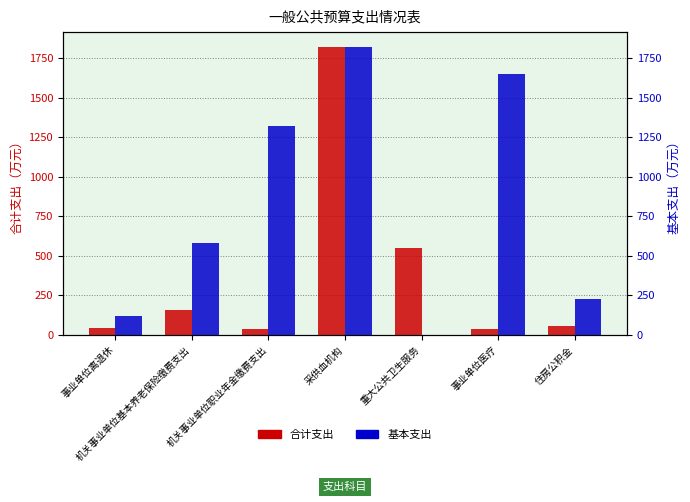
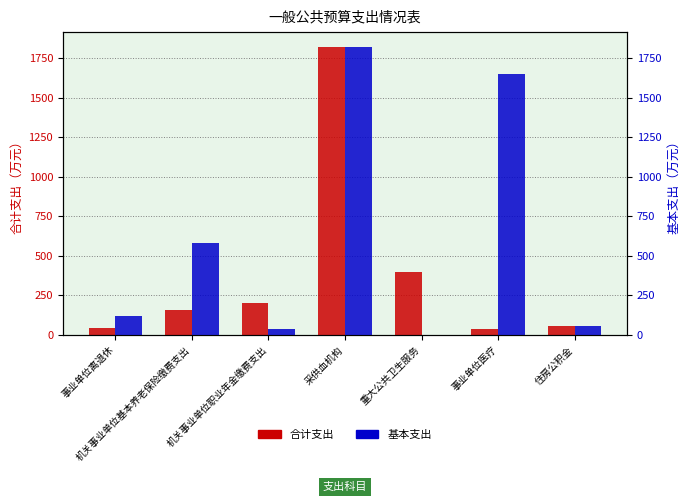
  {
    "合计支出": {
      "事业单位离退休": 50,
      "机关事业单位基本养老保险缴费支出": 160,
-     "机关事业单位职业年金缴费支出": 40,
+     "机关事业单位职业年金缴费支出": 200,
      "采供血机构": 1820,
-     "重大公共卫生服务": 550,
+     "重大公共卫生服务": 400,
      "事业单位医疗": 40,
      "住房公积金": 50
    },
    "基本支出": {
      "事业单位离退休": 120,
      "机关事业单位基本养老保险缴费支出": 580,
-     "机关事业单位职业年金缴费支出": 1320,
+     "机关事业单位职业年金缴费支出": 40,
      "采供血机构": 1820,
      "重大公共卫生服务": 0,
      "事业单位医疗": 1650,
-     "住房公积金": 230
+     "住房公积金": 50
    }
  }
